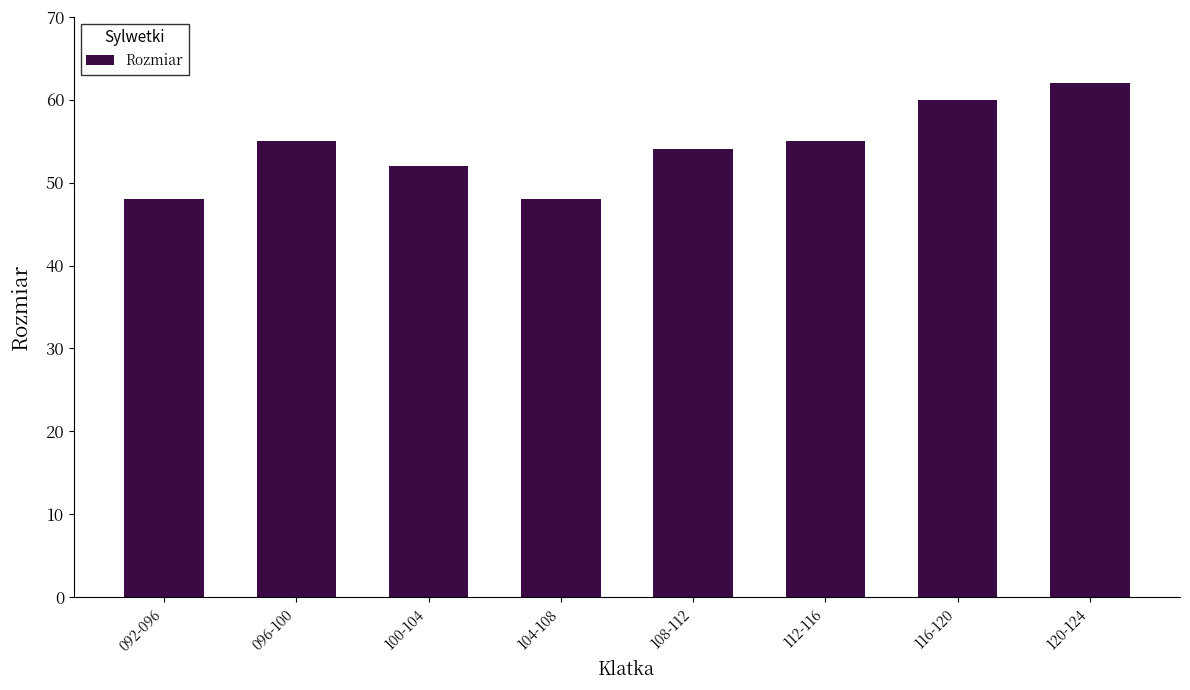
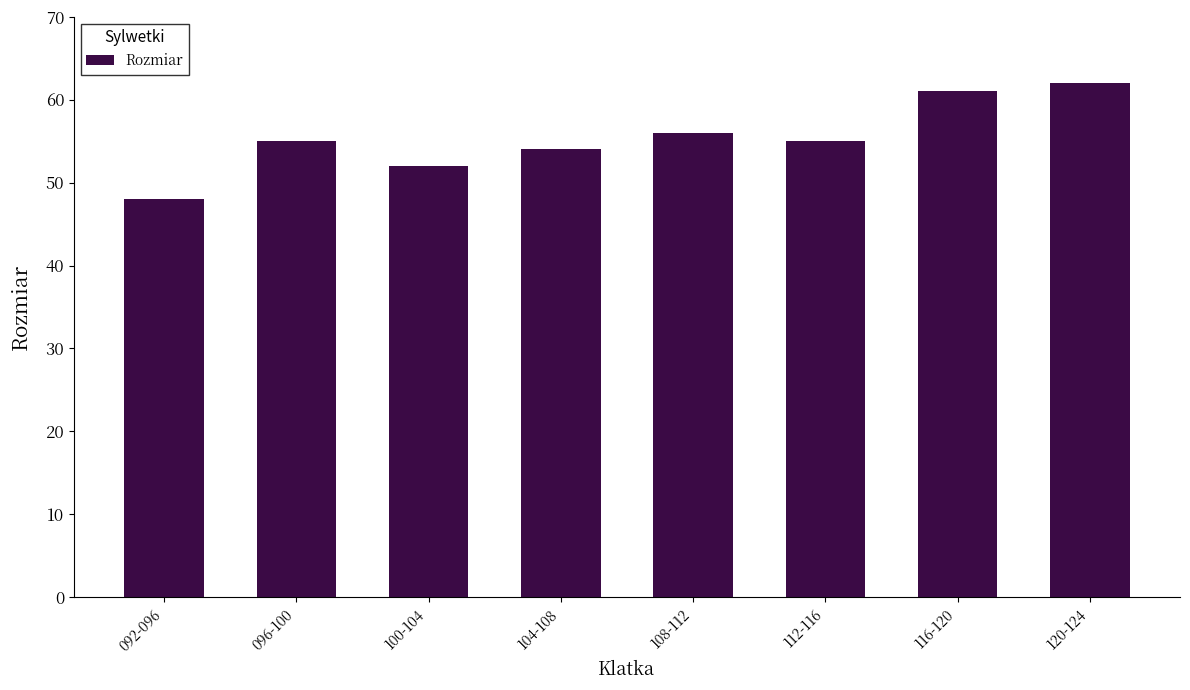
  {
    "092-096": 48,
    "096-100": 55,
    "100-104": 52,
-   "104-108": 48,
-   "108-112": 54,
+   "104-108": 54,
+   "108-112": 56,
    "112-116": 55,
-   "116-120": 60,
+   "116-120": 61,
    "120-124": 62
  }
